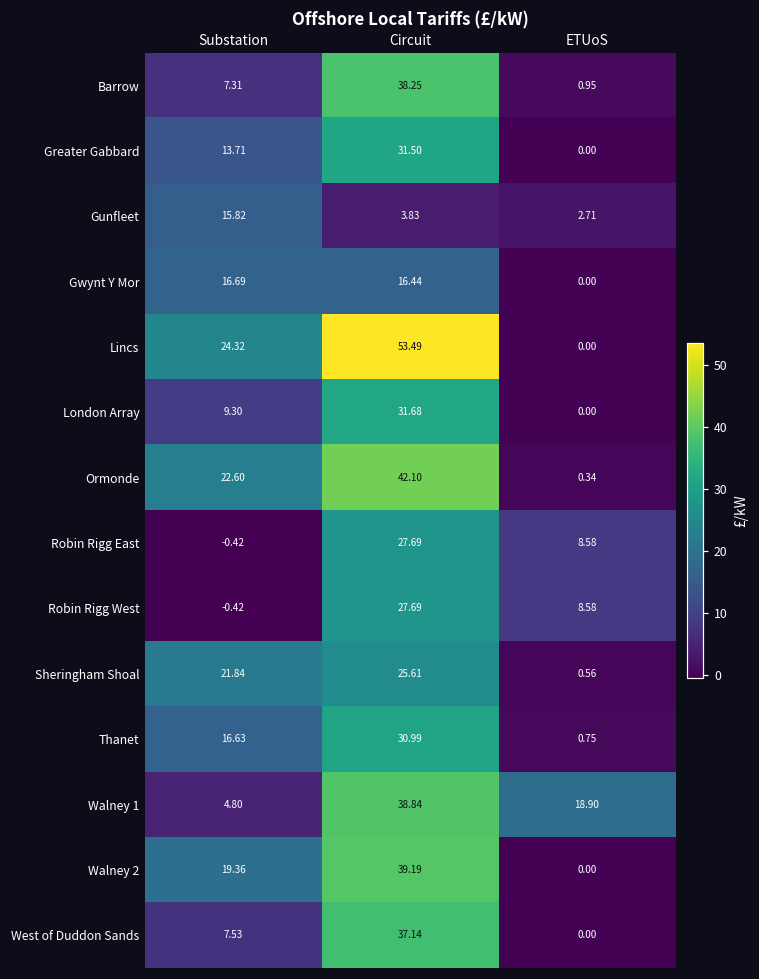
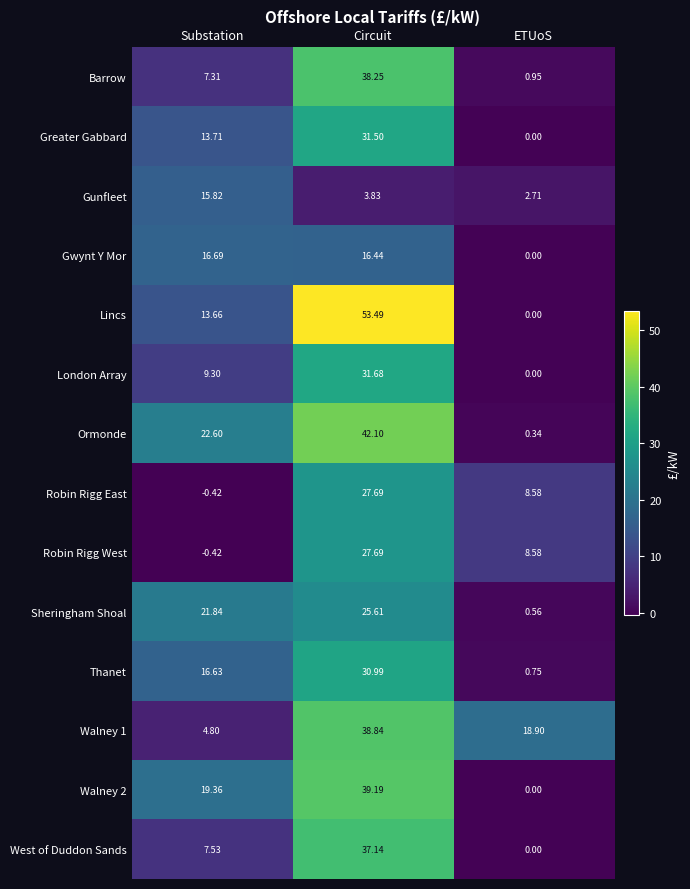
  {
    "Barrow": {
      "Substation": 7.31,
      "Circuit": 38.25,
      "ETUoS": 0.95
    },
    "Greater Gabbard": {
      "Substation": 13.71,
      "Circuit": 31.50,
      "ETUoS": 0.00
    },
    "Gunfleet": {
      "Substation": 15.82,
      "Circuit": 3.83,
      "ETUoS": 2.71
    },
    "Gwynt Y Mor": {
      "Substation": 16.69,
      "Circuit": 16.44,
      "ETUoS": 0.00
    },
    "Lincs": {
-     "Substation": 24.32,
+     "Substation": 13.66,
      "Circuit": 53.49,
      "ETUoS": 0.00
    },
    "London Array": {
      "Substation": 9.30,
      "Circuit": 31.68,
      "ETUoS": 0.00
    },
    "Ormonde": {
      "Substation": 22.60,
      "Circuit": 42.10,
      "ETUoS": 0.34
    },
    "Robin Rigg East": {
      "Substation": -0.42,
      "Circuit": 27.69,
      "ETUoS": 8.58
    },
    "Robin Rigg West": {
      "Substation": -0.42,
      "Circuit": 27.69,
      "ETUoS": 8.58
    },
    "Sheringham Shoal": {
      "Substation": 21.84,
      "Circuit": 25.61,
      "ETUoS": 0.56
    },
    "Thanet": {
      "Substation": 16.63,
      "Circuit": 30.99,
      "ETUoS": 0.75
    },
    "Walney 1": {
      "Substation": 4.80,
      "Circuit": 38.84,
      "ETUoS": 18.90
    },
    "Walney 2": {
      "Substation": 19.36,
      "Circuit": 39.19,
      "ETUoS": 0.00
    },
    "West of Duddon Sands": {
      "Substation": 7.53,
      "Circuit": 37.14,
      "ETUoS": 0.00
    }
  }
